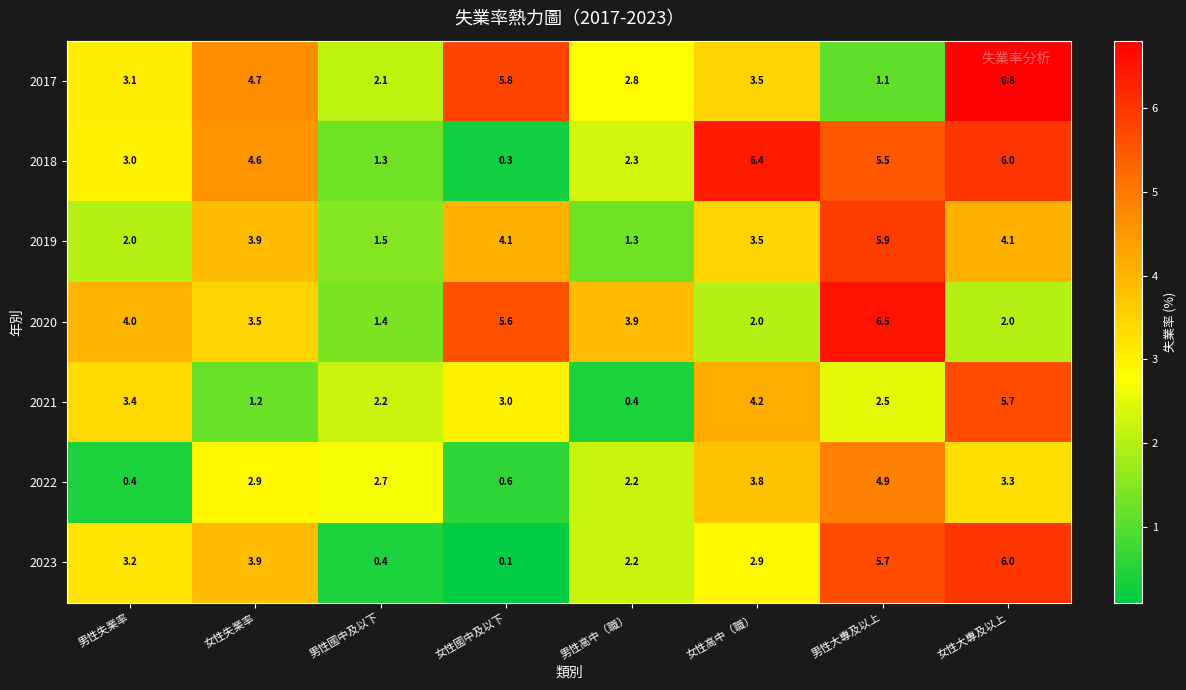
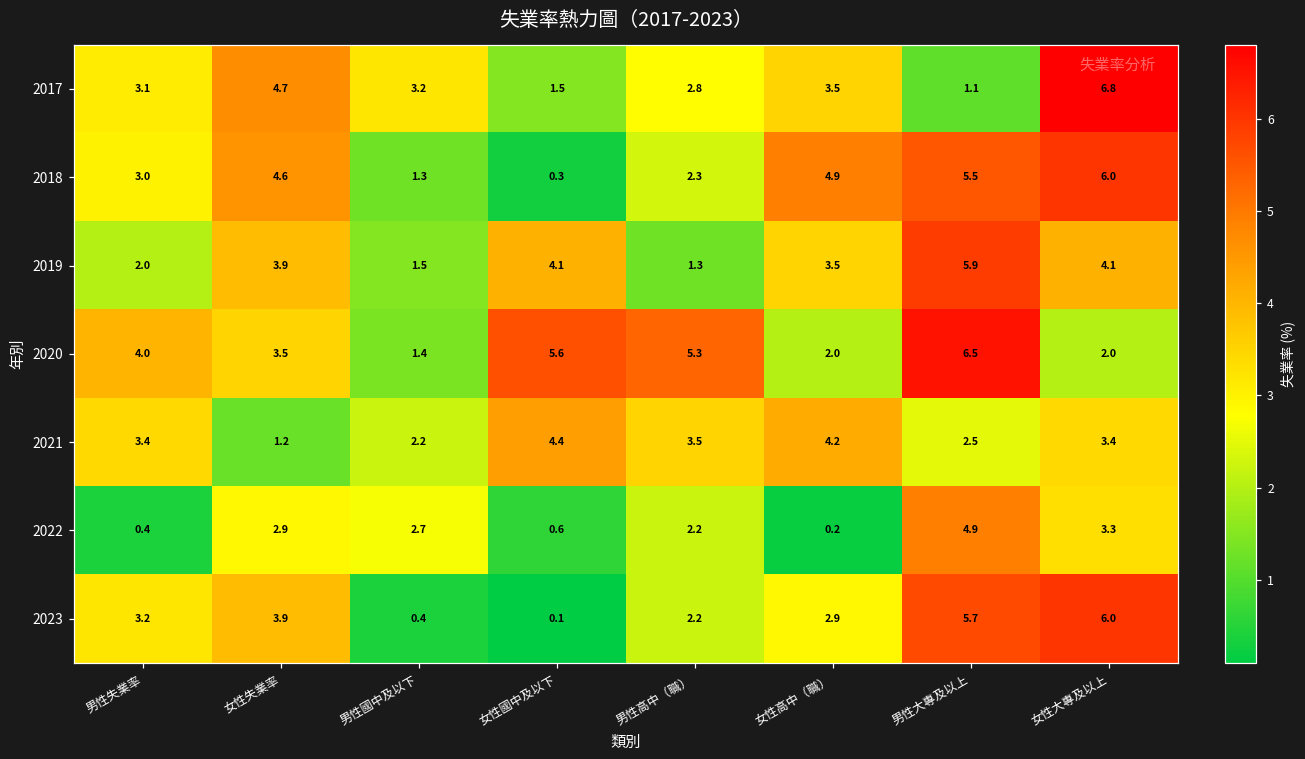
  {
    "2017": {
      "男性失業率": 3.1,
      "女性失業率": 4.7,
-     "男性國中及以下": 2.1,
-     "女性國中及以下": 5.8,
+     "男性國中及以下": 3.2,
+     "女性國中及以下": 1.5,
      "男性高中（職）": 2.8,
      "女性高中（職）": 3.5,
      "男性大專及以上": 1.1
    },
    "2018": {
      "男性失業率": 3.0,
      "女性失業率": 4.6,
      "男性國中及以下": 1.3,
      "女性國中及以下": 0.3,
      "男性高中（職）": 2.3,
-     "女性高中（職）": 6.4,
+     "女性高中（職）": 4.9,
      "男性大專及以上": 5.5,
      "女性大專及以上": 6.0
    },
    "2019": {
      "男性失業率": 2.0,
      "女性失業率": 3.9,
      "男性國中及以下": 1.5,
      "女性國中及以下": 4.1,
      "男性高中（職）": 1.3,
      "女性高中（職）": 3.5,
      "男性大專及以上": 5.9,
      "女性大專及以上": 4.1
    },
    "2020": {
      "男性失業率": 4.0,
      "女性失業率": 3.5,
      "男性國中及以下": 1.4,
      "女性國中及以下": 5.6,
-     "男性高中（職）": 3.9,
+     "男性高中（職）": 5.3,
      "女性高中（職）": 2.0,
      "男性大專及以上": 6.5,
      "女性大專及以上": 2.0
    },
    "2021": {
      "男性失業率": 3.4,
      "女性失業率": 1.2,
      "男性國中及以下": 2.2,
-     "女性國中及以下": 3.0,
-     "男性高中（職）": 0.4,
+     "女性國中及以下": 4.4,
+     "男性高中（職）": 3.5,
      "女性高中（職）": 4.2,
      "男性大專及以上": 2.5,
-     "女性大專及以上": 5.7
+     "女性大專及以上": 3.4
    },
    "2022": {
      "男性失業率": 0.4,
      "女性失業率": 2.9,
      "男性國中及以下": 2.7,
      "女性國中及以下": 0.6,
      "男性高中（職）": 2.2,
-     "女性高中（職）": 3.8,
+     "女性高中（職）": 0.2,
      "男性大專及以上": 4.9,
      "女性大專及以上": 3.3
    },
    "2023": {
      "男性失業率": 3.2,
      "女性失業率": 3.9,
      "男性國中及以下": 0.4,
      "女性國中及以下": 0.1,
      "男性高中（職）": 2.2,
      "女性高中（職）": 2.9,
      "男性大專及以上": 5.7,
      "女性大專及以上": 6.0
    }
  }
